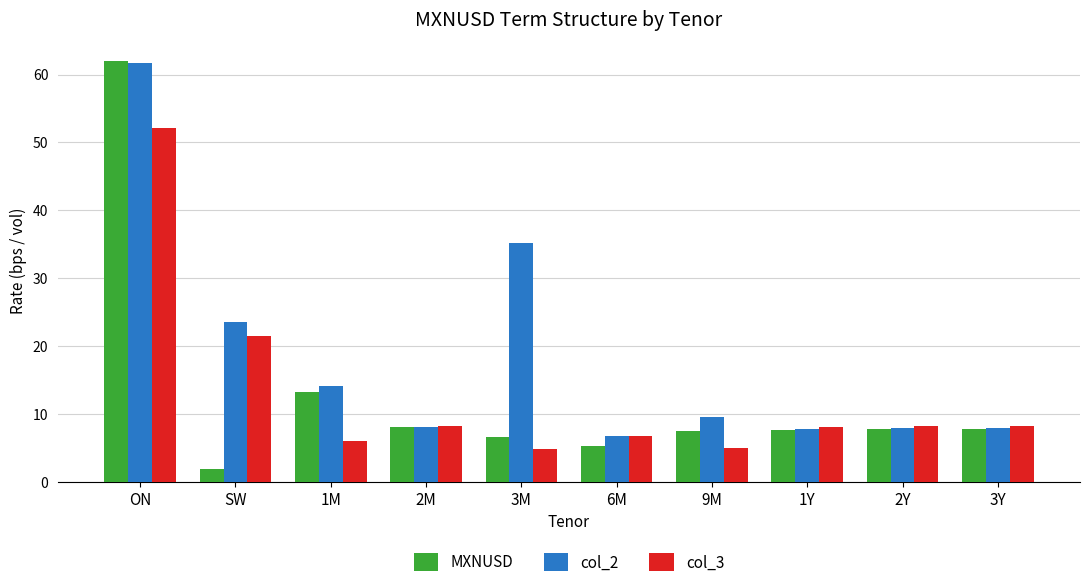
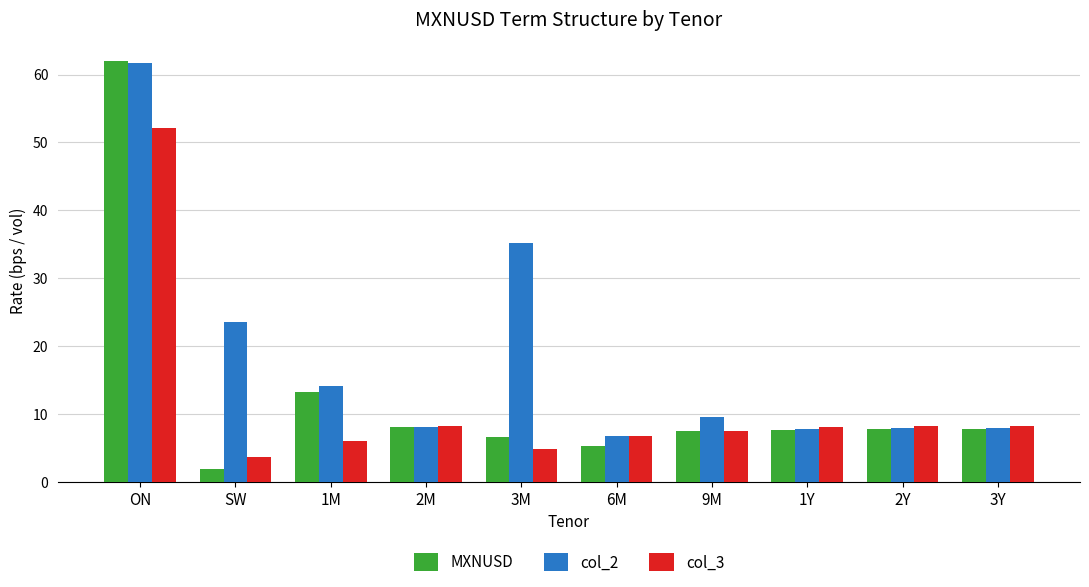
  {
    "MXNUSD": {
      "ON": 62,
      "SW": 2,
      "1M": 13,
      "2M": 8,
      "3M": 7,
      "6M": 5,
      "9M": 7,
      "1Y": 8,
      "2Y": 8,
      "3Y": 8
    },
    "col_2": {
      "ON": 62,
      "SW": 24,
      "1M": 14,
      "2M": 8,
      "3M": 35,
      "6M": 7,
      "9M": 9,
      "1Y": 8,
      "2Y": 8,
      "3Y": 8
    },
    "col_3": {
      "ON": 52,
-     "SW": 22,
+     "SW": 4,
      "1M": 6,
      "2M": 8,
      "3M": 5,
      "6M": 7,
-     "9M": 5,
+     "9M": 7,
      "1Y": 8,
      "2Y": 8,
      "3Y": 8
    }
  }
